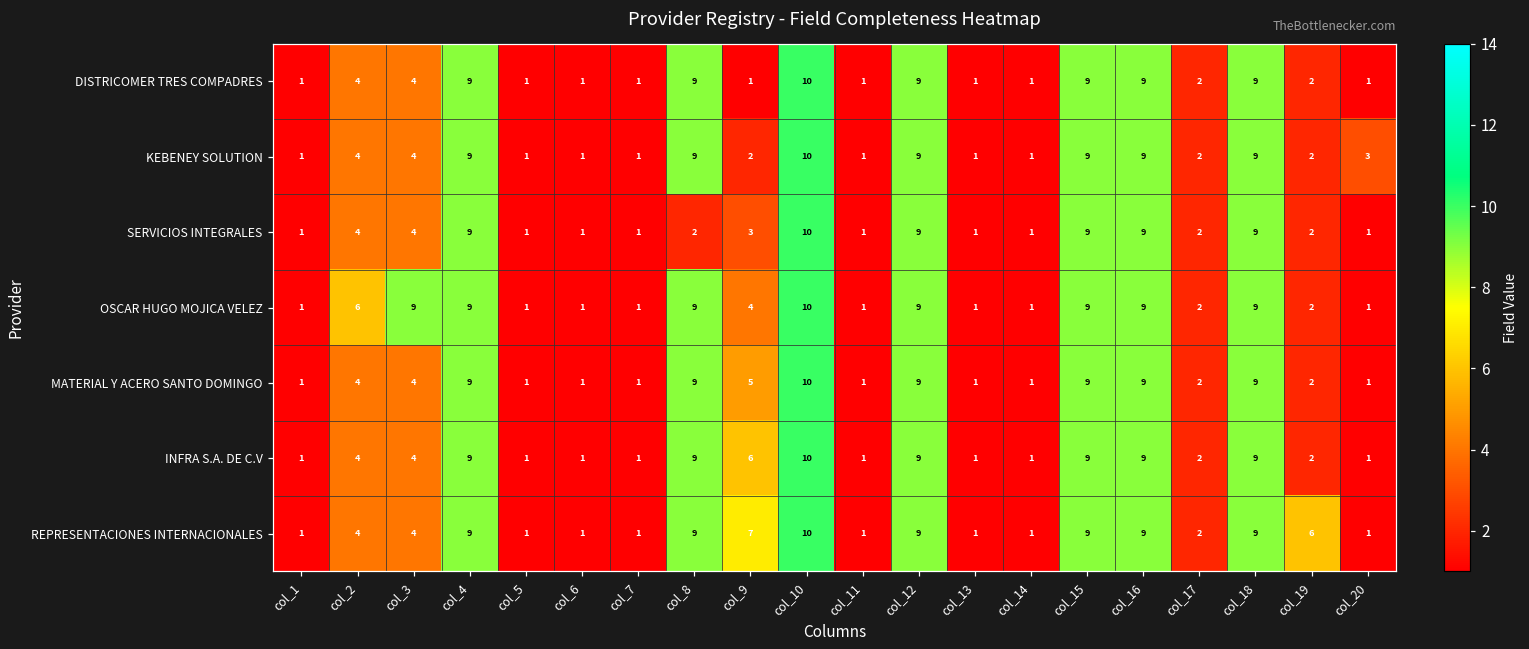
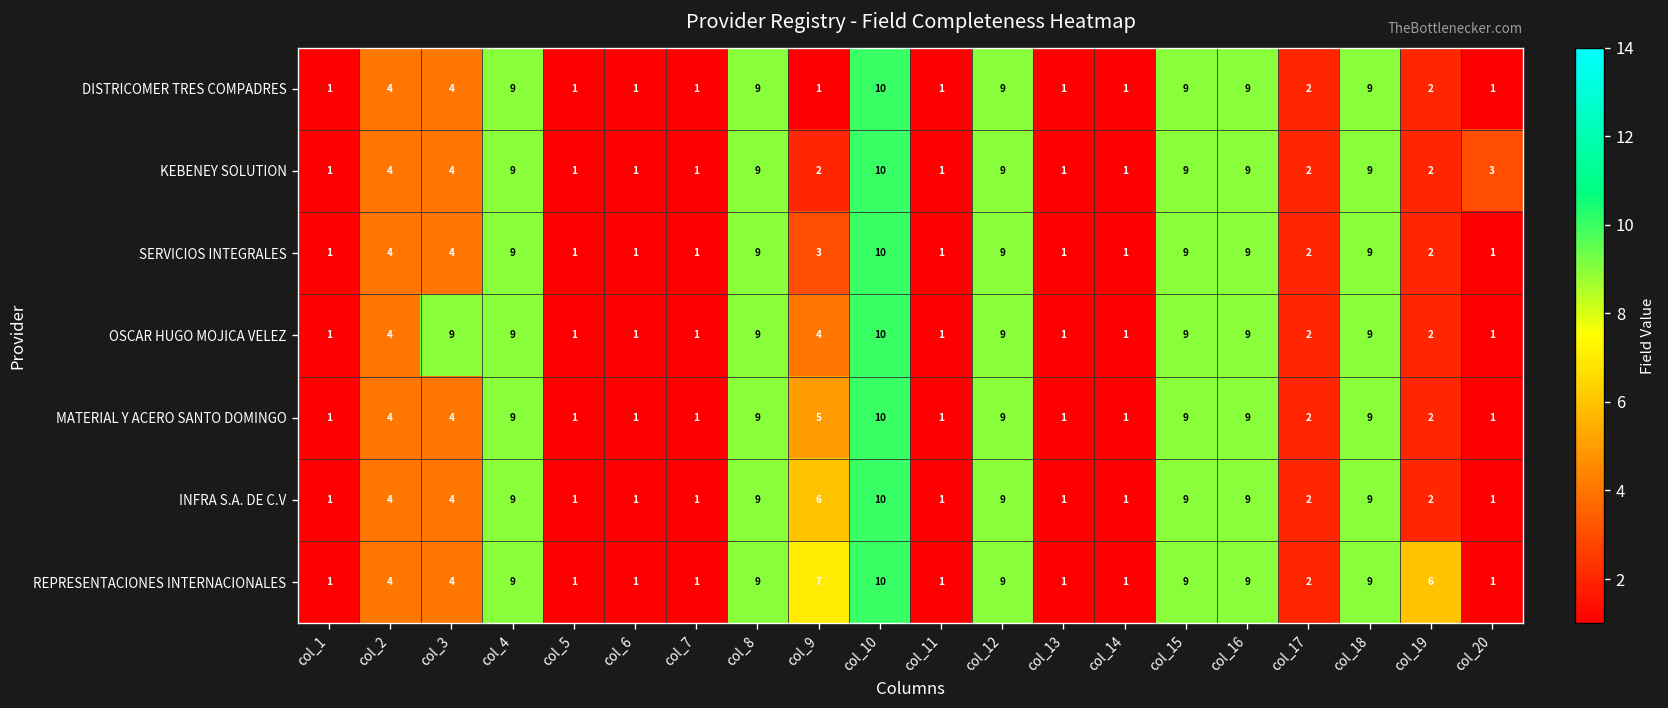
  {
    "DISTRICOMER TRES COMPADRES": {
      "col_1": 1,
      "col_2": 4,
      "col_3": 4,
      "col_4": 9,
      "col_5": 1,
      "col_6": 1,
      "col_7": 1,
      "col_8": 9,
      "col_9": 1,
      "col_10": 10,
      "col_11": 1,
      "col_12": 9,
      "col_13": 1,
      "col_14": 1,
      "col_15": 9,
      "col_16": 9,
      "col_17": 2,
      "col_18": 9,
      "col_19": 2,
      "col_20": 1
    },
    "KEBENEY SOLUTION": {
      "col_1": 1,
      "col_2": 4,
      "col_3": 4,
      "col_4": 9,
      "col_5": 1,
      "col_6": 1,
      "col_7": 1,
      "col_8": 9,
      "col_9": 2,
      "col_10": 10,
      "col_11": 1,
      "col_12": 9,
      "col_13": 1,
      "col_14": 1,
      "col_15": 9,
      "col_16": 9,
      "col_17": 2,
      "col_18": 9,
      "col_19": 2,
      "col_20": 3
    },
    "SERVICIOS INTEGRALES": {
      "col_1": 1,
      "col_2": 4,
      "col_3": 4,
      "col_4": 9,
      "col_5": 1,
      "col_6": 1,
      "col_7": 1,
-     "col_8": 2,
+     "col_8": 9,
      "col_9": 3,
      "col_10": 10,
      "col_11": 1,
      "col_12": 9,
      "col_13": 1,
      "col_14": 1,
      "col_15": 9,
      "col_16": 9,
      "col_17": 2,
      "col_18": 9,
      "col_19": 2,
      "col_20": 1
    },
    "OSCAR HUGO MOJICA VELEZ": {
      "col_1": 1,
-     "col_2": 6,
+     "col_2": 4,
      "col_3": 9,
      "col_4": 9,
      "col_5": 1,
      "col_6": 1,
      "col_7": 1,
      "col_8": 9,
      "col_9": 4,
      "col_10": 10,
      "col_11": 1,
      "col_12": 9,
      "col_13": 1,
      "col_14": 1,
      "col_15": 9,
      "col_16": 9,
      "col_17": 2,
      "col_18": 9,
      "col_19": 2,
      "col_20": 1
    },
    "MATERIAL Y ACERO SANTO DOMINGO": {
      "col_1": 1,
      "col_2": 4,
      "col_3": 4,
      "col_4": 9,
      "col_5": 1,
      "col_6": 1,
      "col_7": 1,
      "col_8": 9,
      "col_9": 5,
      "col_10": 10,
      "col_11": 1,
      "col_12": 9,
      "col_13": 1,
      "col_14": 1,
      "col_15": 9,
      "col_16": 9,
      "col_17": 2,
      "col_18": 9,
      "col_19": 2,
      "col_20": 1
    },
    "INFRA S.A. DE C.V": {
      "col_1": 1,
      "col_2": 4,
      "col_3": 4,
      "col_4": 9,
      "col_5": 1,
      "col_6": 1,
      "col_7": 1,
      "col_8": 9,
      "col_9": 6,
      "col_10": 10,
      "col_11": 1,
      "col_12": 9,
      "col_13": 1,
      "col_14": 1,
      "col_15": 9,
      "col_16": 9,
      "col_17": 2,
      "col_18": 9,
      "col_19": 2,
      "col_20": 1
    },
    "REPRESENTACIONES INTERNACIONALES": {
      "col_1": 1,
      "col_2": 4,
      "col_3": 4,
      "col_4": 9,
      "col_5": 1,
      "col_6": 1,
      "col_7": 1,
      "col_8": 9,
      "col_9": 7,
      "col_10": 10,
      "col_11": 1,
      "col_12": 9,
      "col_13": 1,
      "col_14": 1,
      "col_15": 9,
      "col_16": 9,
      "col_17": 2,
      "col_18": 9,
      "col_19": 6,
      "col_20": 1
    }
  }
